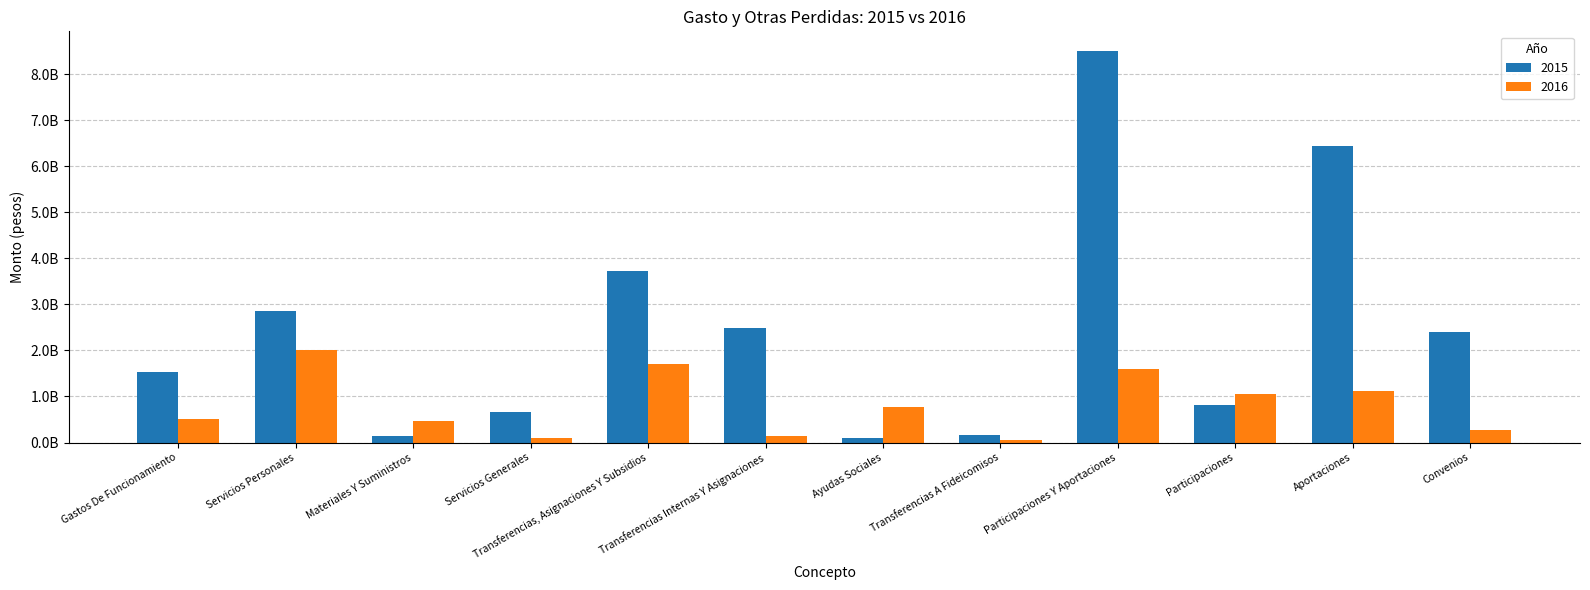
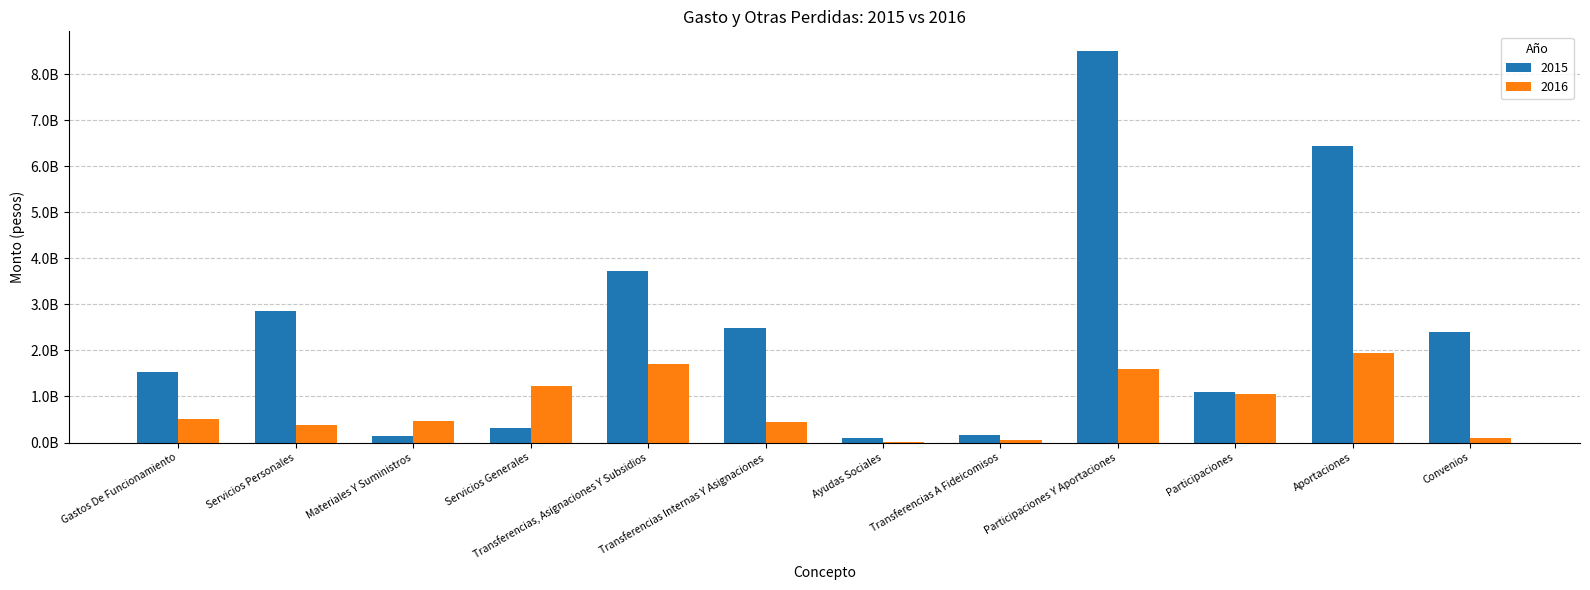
  {
    "2015": {
      "Gastos De Funcionamiento": 1500000000,
      "Servicios Personales": 2900000000,
      "Materiales Y Suministros": 100000000,
-     "Servicios Generales": 700000000,
+     "Servicios Generales": 300000000,
      "Transferencias, Asignaciones Y Subsidios": 3700000000,
      "Transferencias Internas Y Asignaciones": 2500000000,
      "Ayudas Sociales": 100000000,
      "Transferencias A Fideicomisos": 200000000,
      "Participaciones Y Aportaciones": 8500000000,
-     "Participaciones": 800000000,
+     "Participaciones": 1100000000,
      "Aportaciones": 6400000000,
      "Convenios": 2400000000
    },
    "2016": {
      "Gastos De Funcionamiento": 500000000,
-     "Servicios Personales": 2000000000,
+     "Servicios Personales": 400000000,
      "Materiales Y Suministros": 500000000,
-     "Servicios Generales": 100000000,
+     "Servicios Generales": 1200000000,
      "Transferencias, Asignaciones Y Subsidios": 1700000000,
-     "Transferencias Internas Y Asignaciones": 100000000,
-     "Ayudas Sociales": 800000000,
+     "Transferencias Internas Y Asignaciones": 400000000,
+     "Ayudas Sociales": 0,
      "Transferencias A Fideicomisos": 100000000,
      "Participaciones Y Aportaciones": 1600000000,
      "Participaciones": 1000000000,
-     "Aportaciones": 1100000000,
-     "Convenios": 300000000
+     "Aportaciones": 2000000000,
+     "Convenios": 100000000
    }
  }
